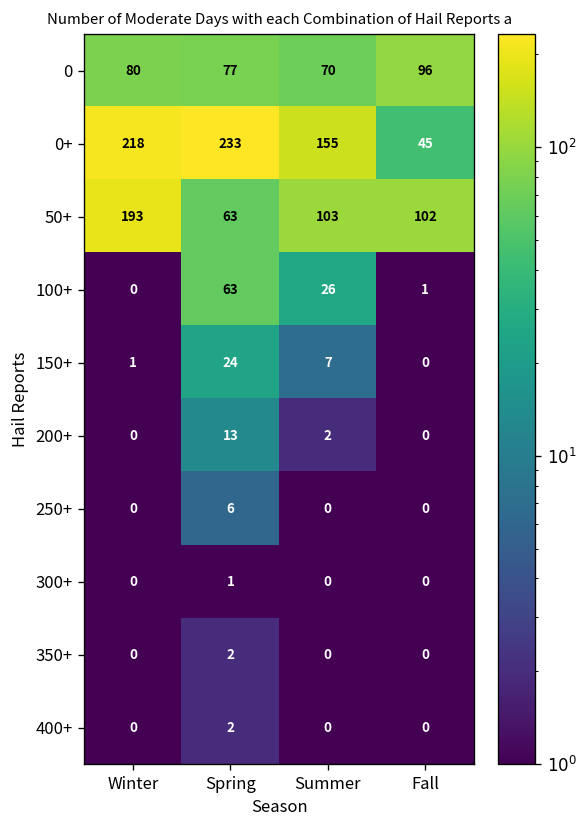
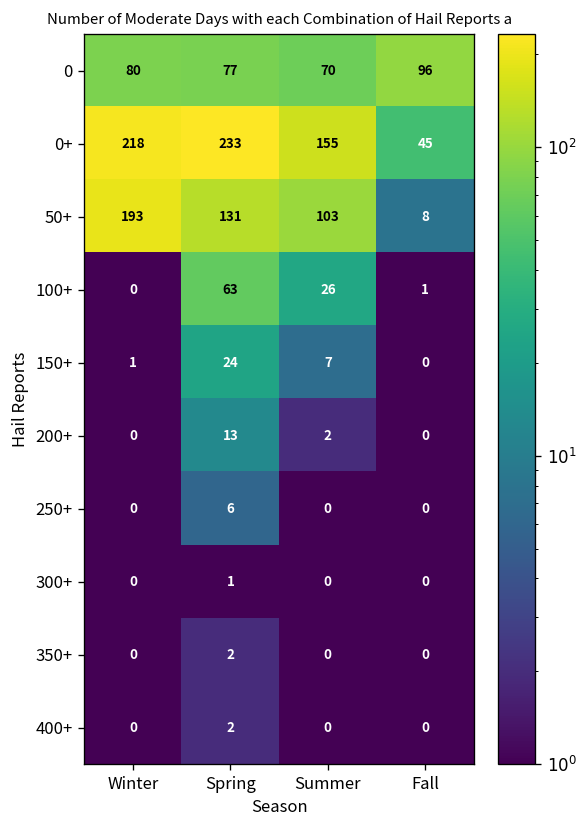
  {
    "0": {
      "Winter": 80,
      "Spring": 77,
      "Summer": 70,
      "Fall": 96
    },
    "0+": {
      "Winter": 218,
      "Spring": 233,
      "Summer": 155,
      "Fall": 45
    },
    "50+": {
      "Winter": 193,
-     "Spring": 63,
+     "Spring": 131,
      "Summer": 103,
-     "Fall": 102
+     "Fall": 8
    },
    "100+": {
      "Winter": 0,
      "Spring": 63,
      "Summer": 26,
      "Fall": 1
    },
    "150+": {
      "Winter": 1,
      "Spring": 24,
      "Summer": 7,
      "Fall": 0
    },
    "200+": {
      "Winter": 0,
      "Spring": 13,
      "Summer": 2,
      "Fall": 0
    },
    "250+": {
      "Winter": 0,
      "Spring": 6,
      "Summer": 0,
      "Fall": 0
    },
    "300+": {
      "Winter": 0,
      "Spring": 1,
      "Summer": 0,
      "Fall": 0
    },
    "350+": {
      "Winter": 0,
      "Spring": 2,
      "Summer": 0,
      "Fall": 0
    },
    "400+": {
      "Winter": 0,
      "Spring": 2,
      "Summer": 0,
      "Fall": 0
    }
  }
